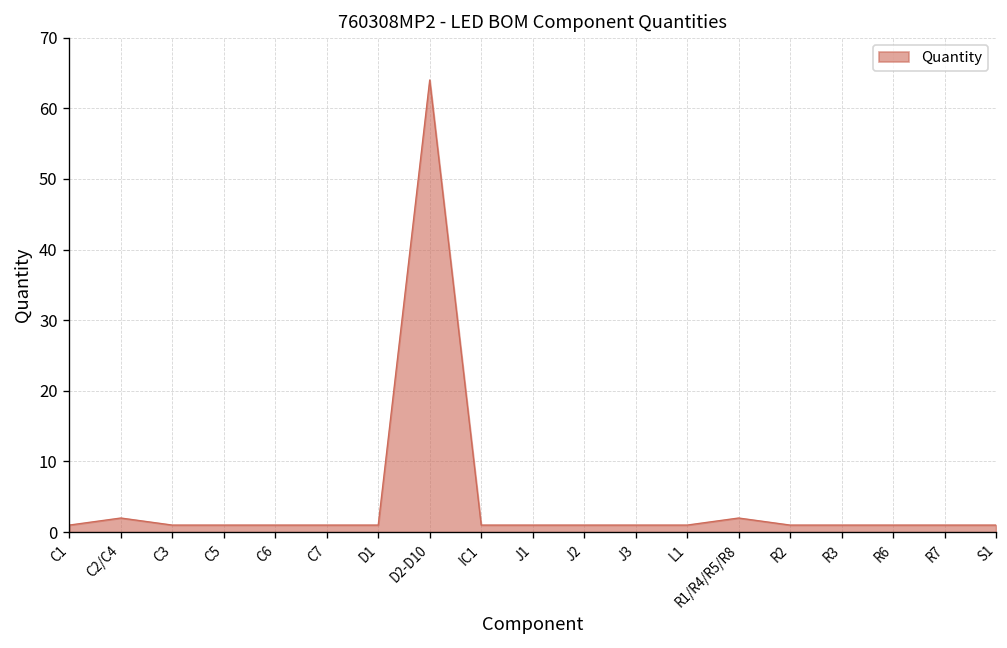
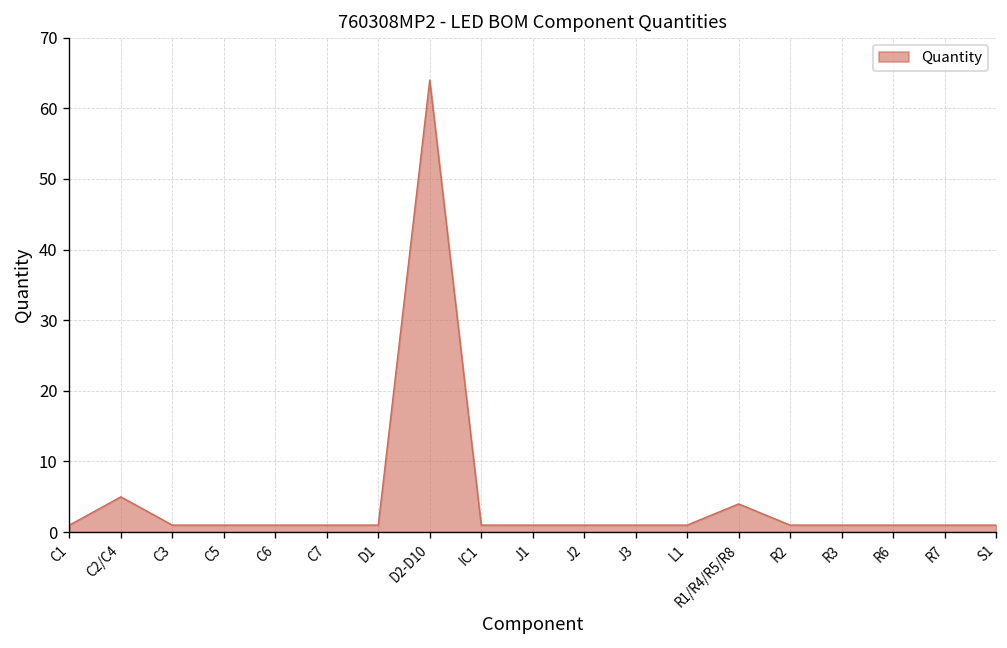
  {
    "C1": 1,
-   "C2/C4": 2,
+   "C2/C4": 5,
    "C3": 1,
    "C5": 1,
    "C6": 1,
    "C7": 1,
    "D1": 1,
    "D2-D10": 64,
    "IC1": 1,
    "J1": 1,
    "J2": 1,
    "J3": 1,
    "L1": 1,
-   "R1/R4/R5/R8": 2,
+   "R1/R4/R5/R8": 4,
    "R2": 1,
    "R3": 1,
    "R6": 1,
    "R7": 1,
    "S1": 1
  }
